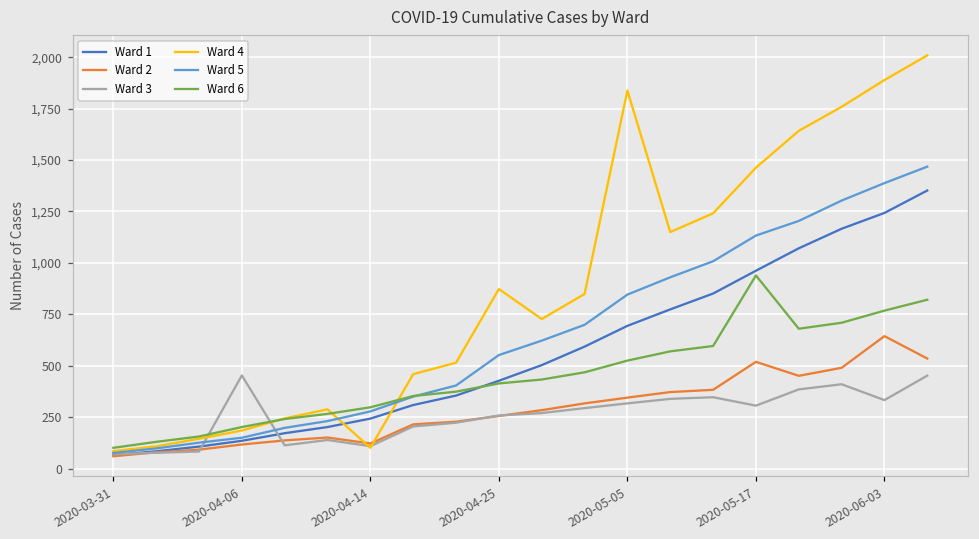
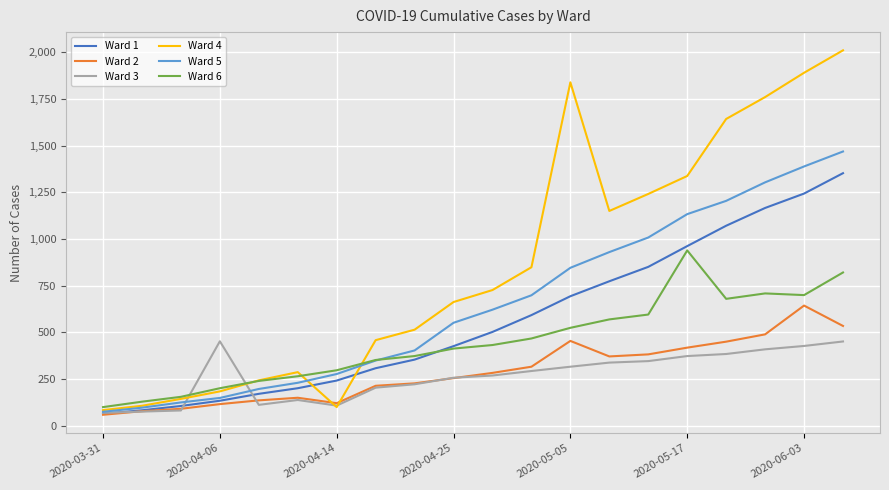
  {
    "Ward 2": {
      "2020-04-06": "120",
-     "2020-05-05": "350",
-     "2020-05-17": "520",
+     "2020-05-05": "460",
+     "2020-05-17": "420",
      "2020-06-03": "640"
    },
    "Ward 3": {
      "2020-04-06": "450",
      "2020-05-05": "320",
-     "2020-05-17": "310",
-     "2020-06-03": "330"
+     "2020-05-17": "370",
+     "2020-06-03": "430"
    },
    "Ward 4": {
      "2020-04-06": "190",
-     "2020-04-25": "870",
+     "2020-04-25": "660",
      "2020-05-05": "1,840",
-     "2020-05-17": "1,460",
+     "2020-05-17": "1,340",
      "2020-06-03": "1,890"
    },
    "Ward 6": {
      "2020-03-31": "100",
      "2020-04-06": "200",
      "2020-04-14": "300",
      "2020-05-05": "530",
      "2020-05-17": "940",
-     "2020-06-03": "770"
+     "2020-06-03": "700"
    }
  }
